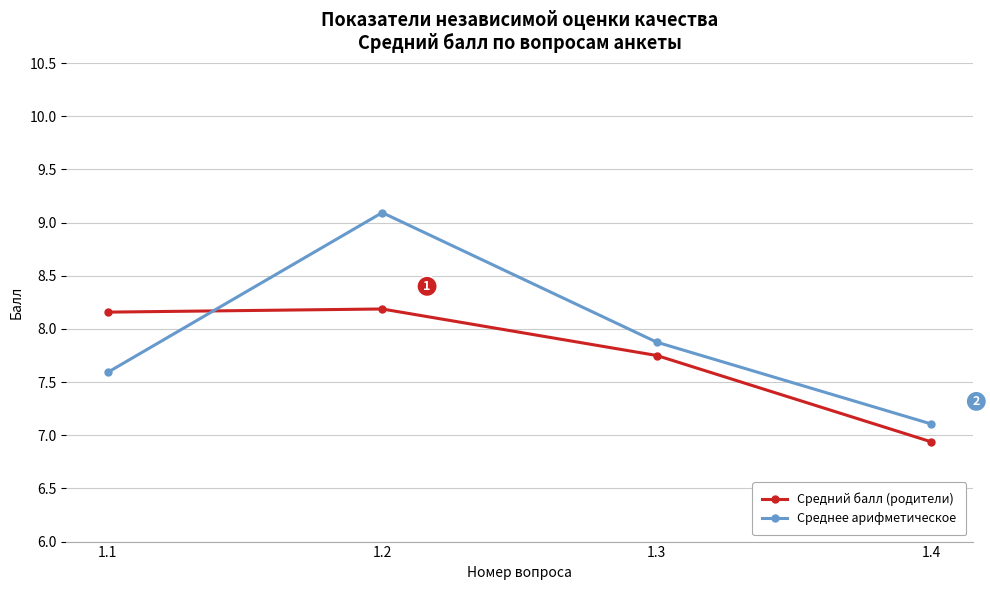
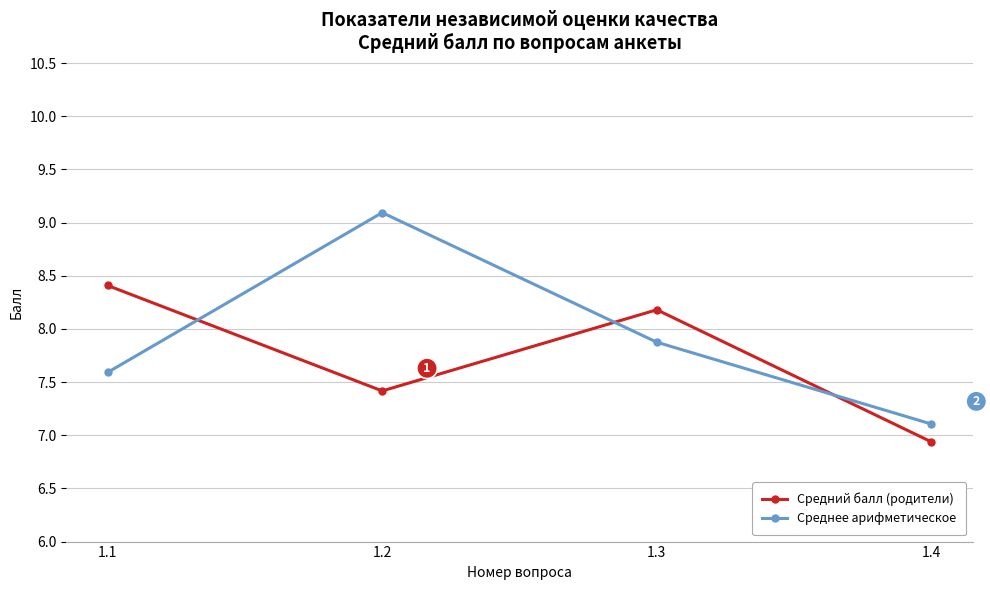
  {
    "Средний балл (родители)": {
-     "1.1": 8.16,
-     "1.2": 8.19,
-     "1.3": 7.75,
+     "1.1": 8.41,
+     "1.2": 7.42,
+     "1.3": 8.18,
      "1.4": 6.94
    },
    "Среднее арифметическое": {
      "1.1": 7.59,
      "1.2": 9.09,
      "1.3": 7.88,
      "1.4": 7.11
    }
  }
